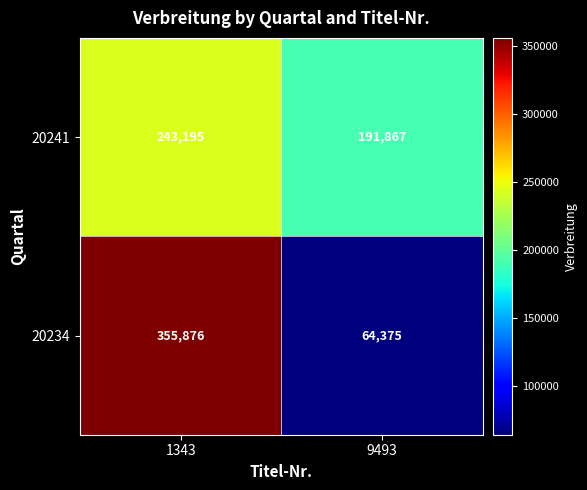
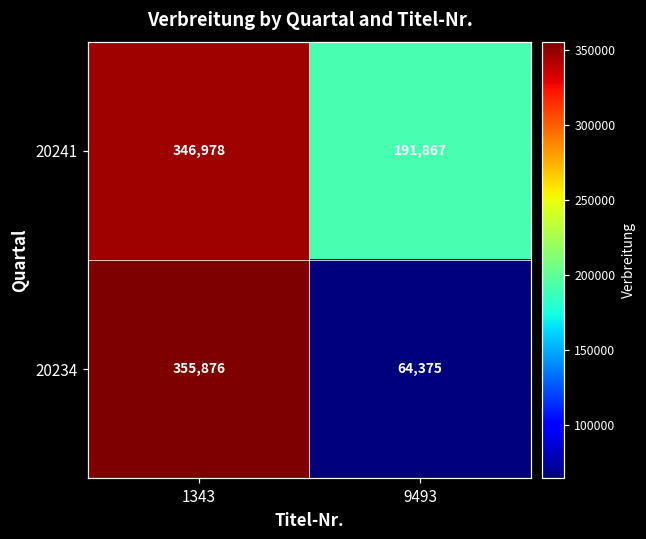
  {
    "20241": {
-     "1343": "243,195",
+     "1343": "346,978",
      "9493": "191,867"
    },
    "20234": {
      "1343": "355,876",
      "9493": "64,375"
    }
  }
